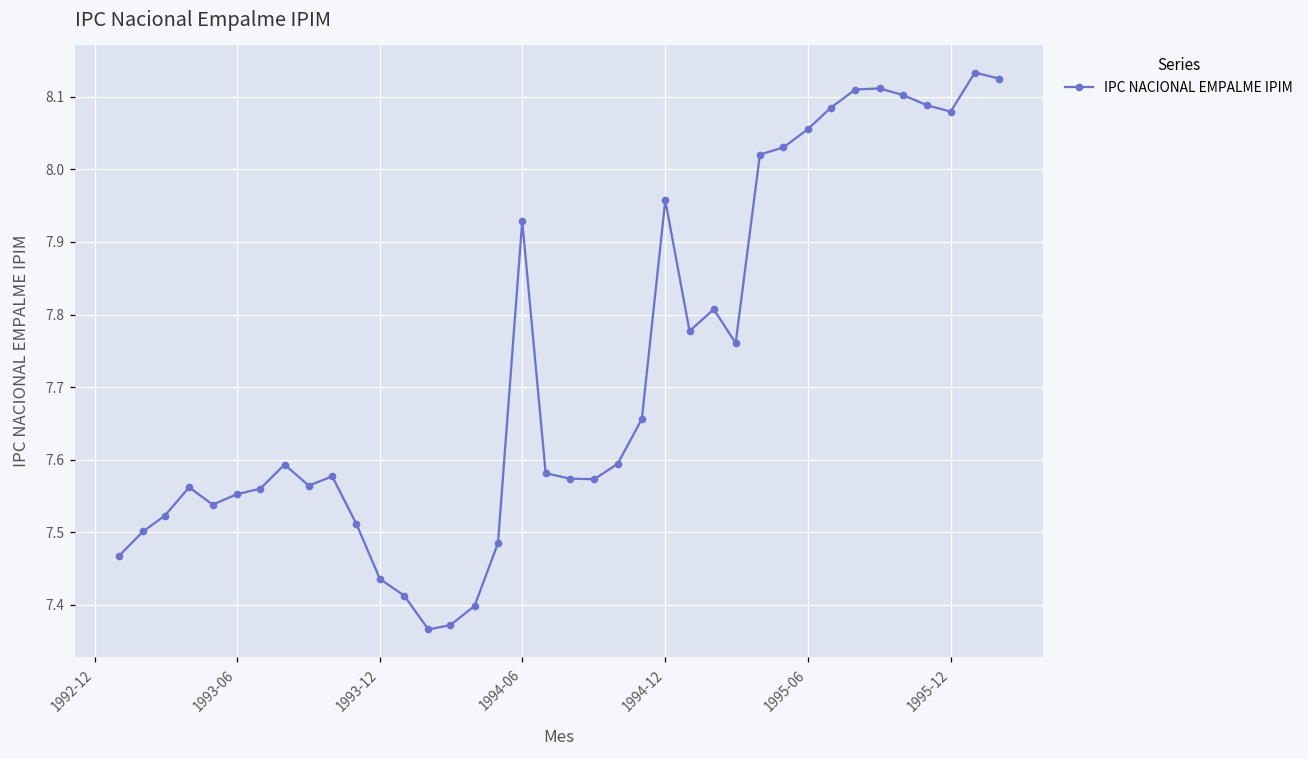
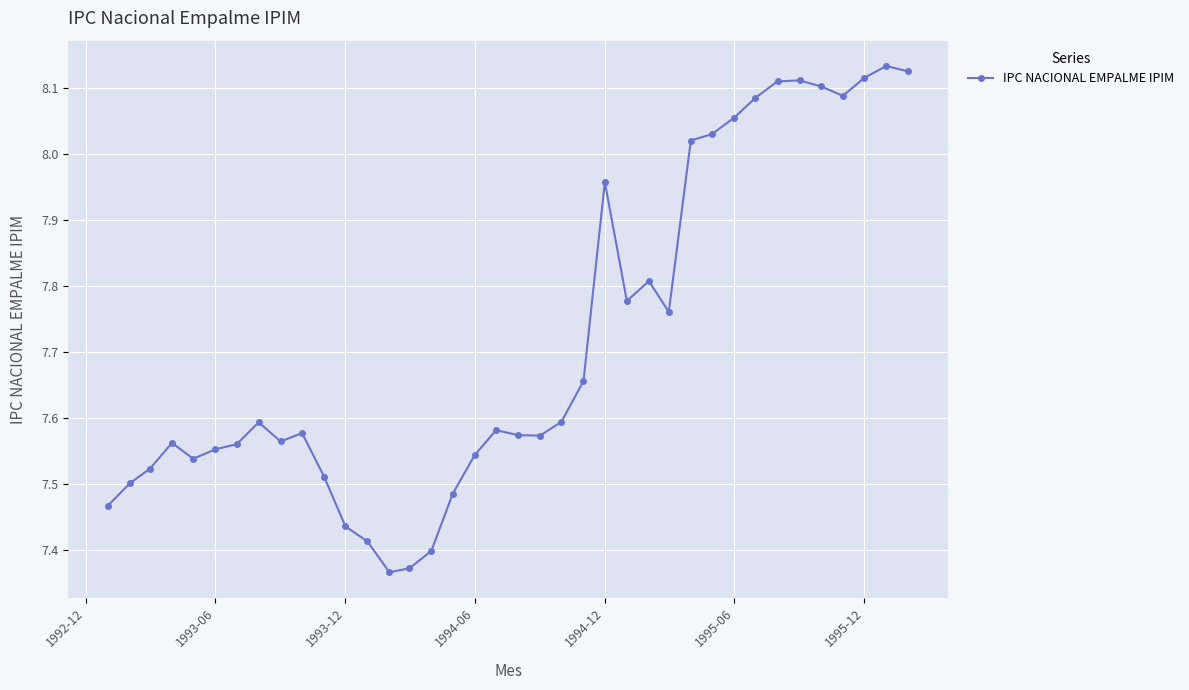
  {
    "1993-06": 7.55,
    "1993-12": 7.44,
-   "1994-06": 7.93,
+   "1994-06": 7.54,
    "1994-12": 7.96,
    "1995-06": 8.06,
-   "1995-12": 8.08
+   "1995-12": 8.12
  }
